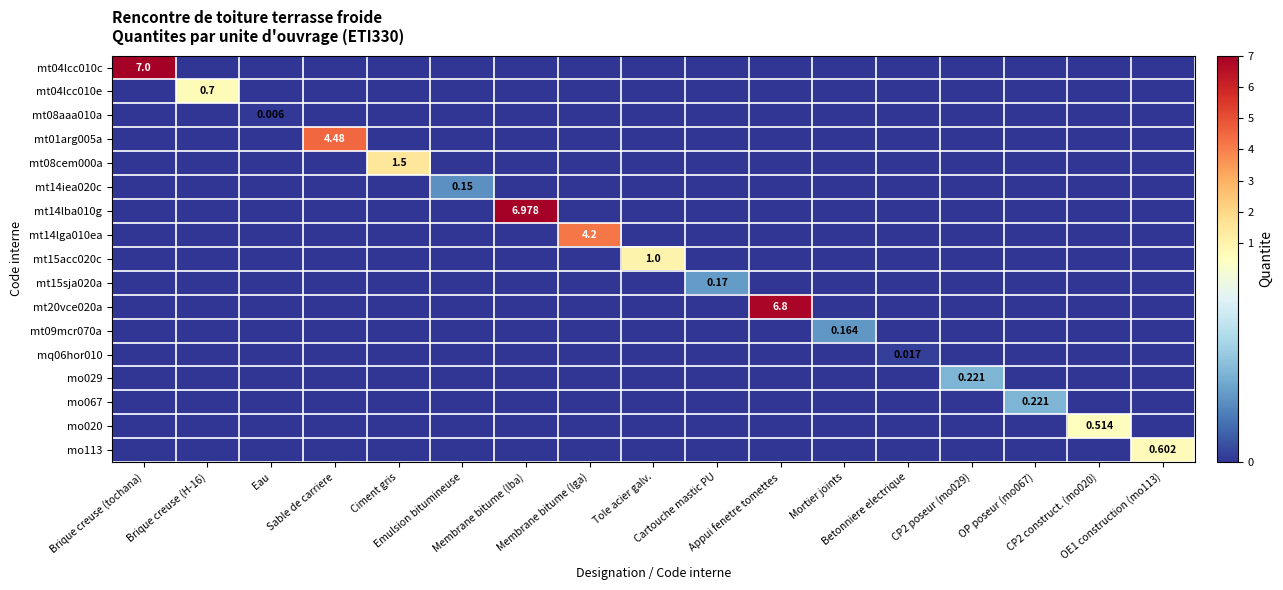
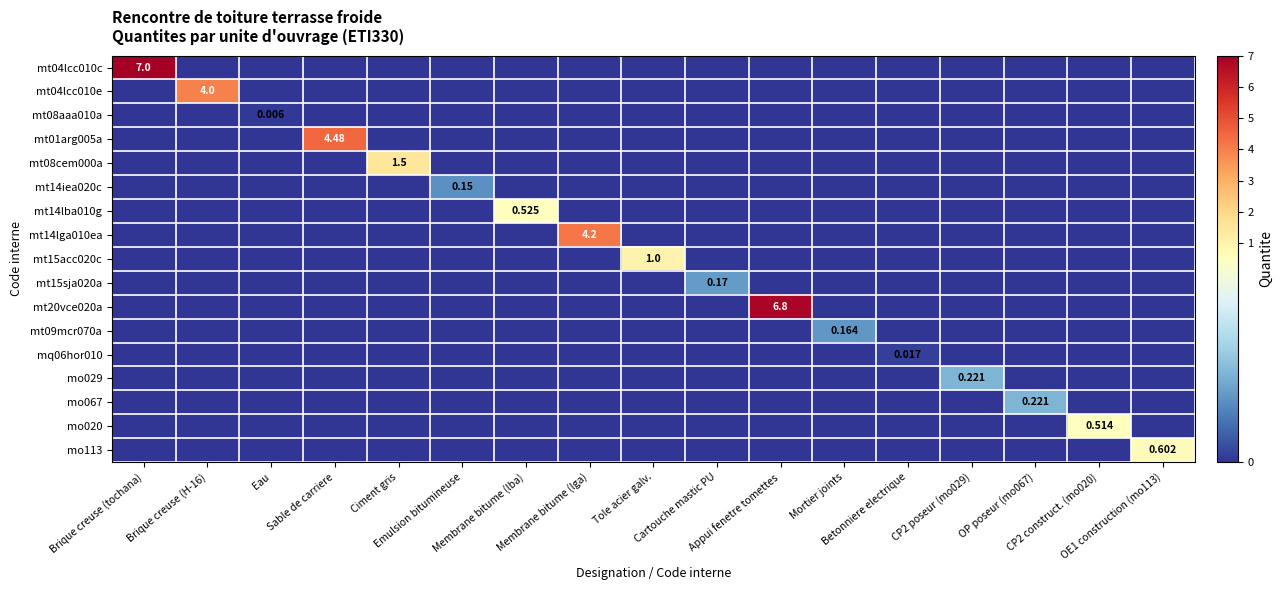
  {
    "mt04lcc010c": {
      "Brique creuse (tochana)": 7.0
    },
    "mt04lcc010e": {
-     "Brique creuse (H-16)": 0.7
+     "Brique creuse (H-16)": 4.0
    },
    "mt08aaa010a": {
      "Eau": 0.006
    },
    "mt01arg005a": {
      "Sable de carriere": 4.48
    },
    "mt08cem000a": {
      "Ciment gris": 1.5
    },
    "mt14iea020c": {
      "Emulsion bitumineuse": 0.15
    },
    "mt14lba010g": {
-     "Membrane bitume (lba)": 6.978
+     "Membrane bitume (lba)": 0.525
    },
    "mt14lga010ea": {
      "Membrane bitume (lga)": 4.2
    },
    "mt15acc020c": {
      "Tole acier galv.": 1.0
    },
    "mt15sja020a": {
      "Cartouche mastic PU": 0.17
    },
    "mt20vce020a": {
      "Appui fenetre tomettes": 6.8
    },
    "mt09mcr070a": {
      "Mortier joints": 0.164
    },
    "mq06hor010": {
      "Betonniere electrique": 0.017
    },
    "mo029": {
      "CP2 poseur (mo029)": 0.221
    },
    "mo067": {
      "OP poseur (mo067)": 0.221
    },
    "mo020": {
      "CP2 construct. (mo020)": 0.514
    },
    "mo113": {
      "OE1 construction (mo113)": 0.602
    }
  }
